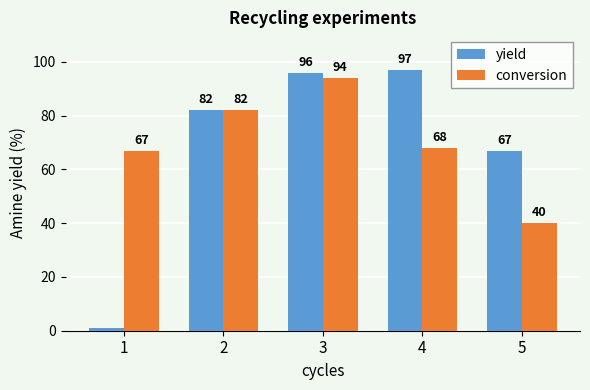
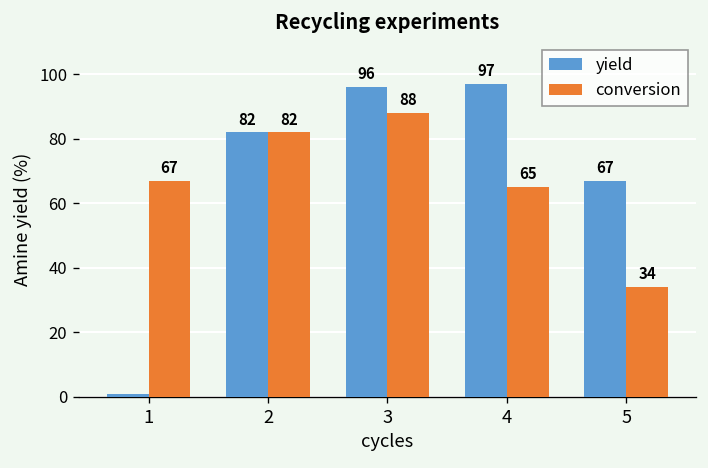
  {
    "yield": {
      "2": 82,
      "3": 96,
      "4": 97,
      "5": 67
    },
    "conversion": {
      "1": 67,
      "2": 82,
-     "3": 94,
-     "4": 68,
-     "5": 40
+     "3": 88,
+     "4": 65,
+     "5": 34
    }
  }
